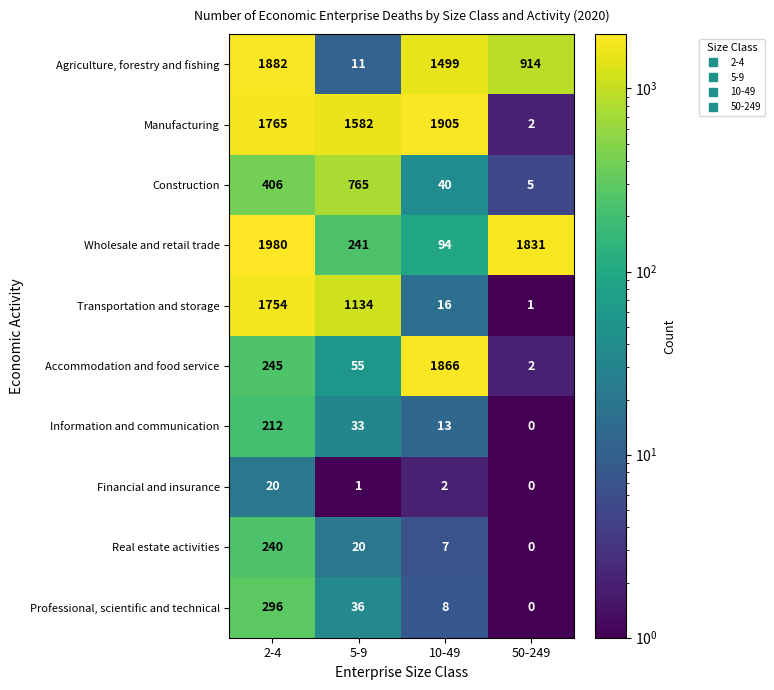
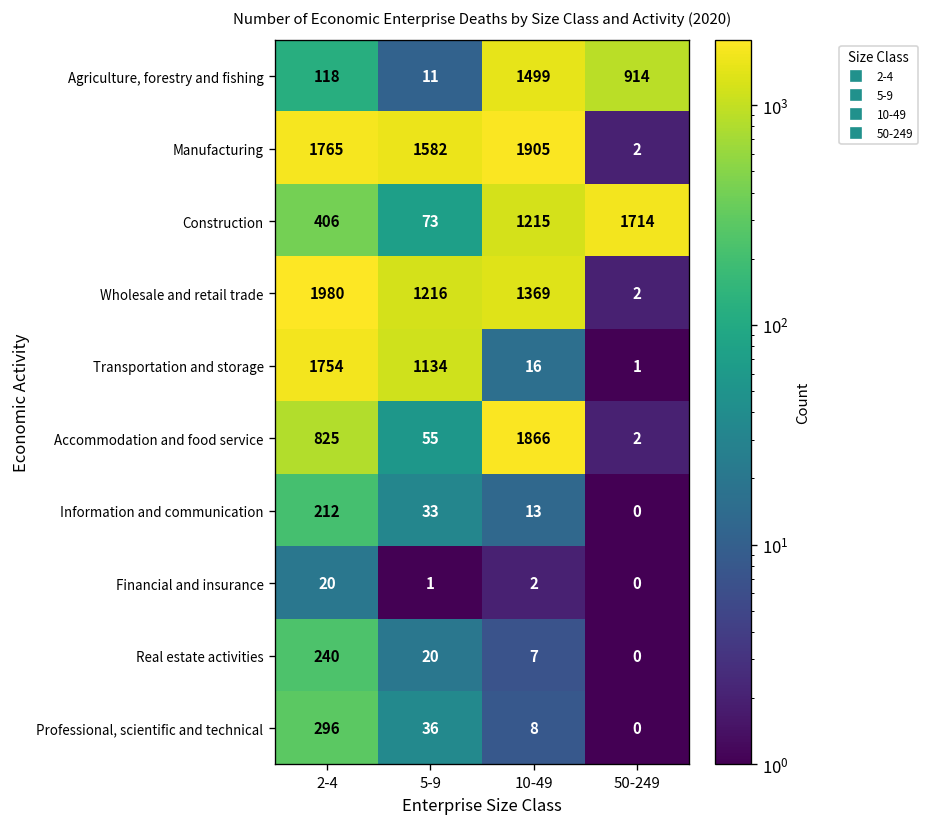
  {
    "Agriculture, forestry and fishing": {
-     "2-4": 1882,
+     "2-4": 118,
      "5-9": 11,
      "10-49": 1499,
      "50-249": 914
    },
    "Manufacturing": {
      "2-4": 1765,
      "5-9": 1582,
      "10-49": 1905,
      "50-249": 2
    },
    "Construction": {
      "2-4": 406,
-     "5-9": 765,
-     "10-49": 40,
-     "50-249": 5
+     "5-9": 73,
+     "10-49": 1215,
+     "50-249": 1714
    },
    "Wholesale and retail trade": {
      "2-4": 1980,
-     "5-9": 241,
-     "10-49": 94,
-     "50-249": 1831
+     "5-9": 1216,
+     "10-49": 1369,
+     "50-249": 2
    },
    "Transportation and storage": {
      "2-4": 1754,
      "5-9": 1134,
      "10-49": 16,
      "50-249": 1
    },
    "Accommodation and food service": {
-     "2-4": 245,
+     "2-4": 825,
      "5-9": 55,
      "10-49": 1866,
      "50-249": 2
    },
    "Information and communication": {
      "2-4": 212,
      "5-9": 33,
      "10-49": 13
    },
    "Financial and insurance": {
      "2-4": 20,
      "5-9": 1,
      "10-49": 2
    },
    "Real estate activities": {
      "2-4": 240,
      "5-9": 20,
      "10-49": 7
    },
    "Professional, scientific and technical": {
      "2-4": 296,
      "5-9": 36,
      "10-49": 8
    }
  }
